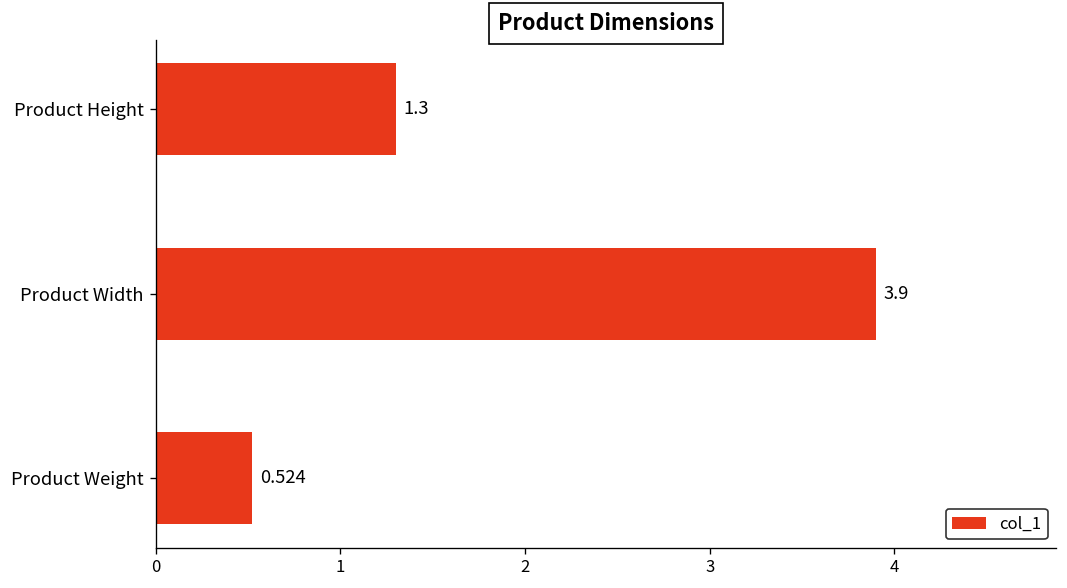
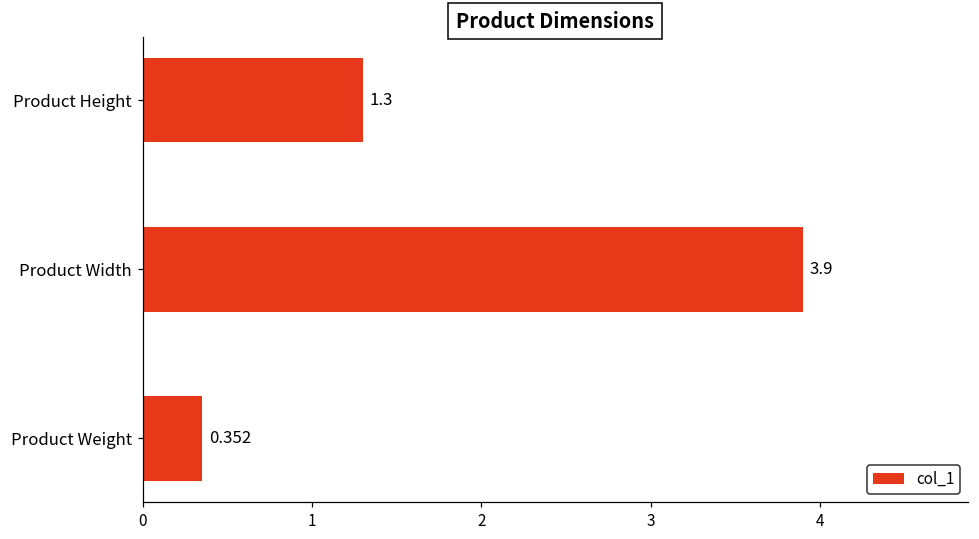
  {
    "Product Height": 1.3,
    "Product Width": 3.9,
-   "Product Weight": 0.524
+   "Product Weight": 0.352
  }
